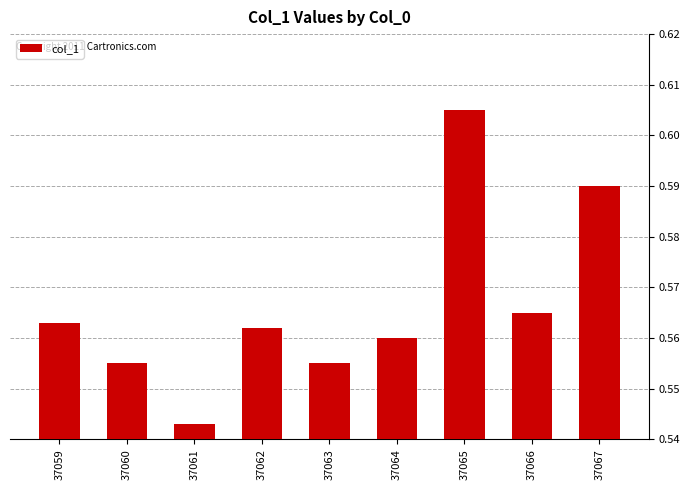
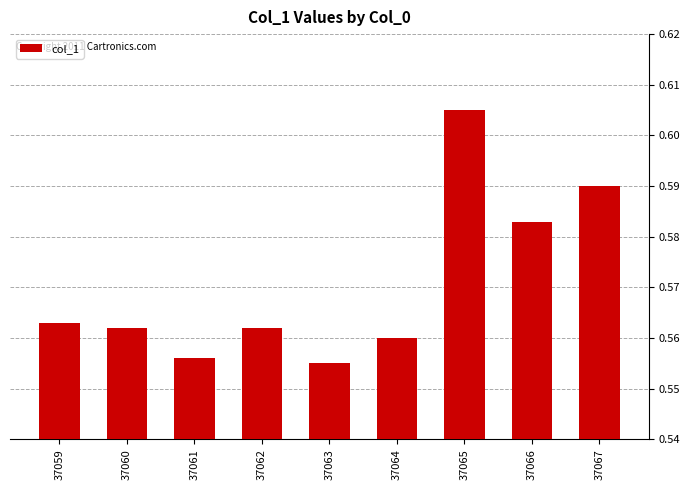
  {
    "37059": 0.563,
-   "37060": 0.555,
-   "37061": 0.543,
+   "37060": 0.562,
+   "37061": 0.556,
    "37062": 0.562,
    "37063": 0.555,
    "37064": 0.560,
    "37065": 0.605,
-   "37066": 0.565,
+   "37066": 0.583,
    "37067": 0.590
  }
